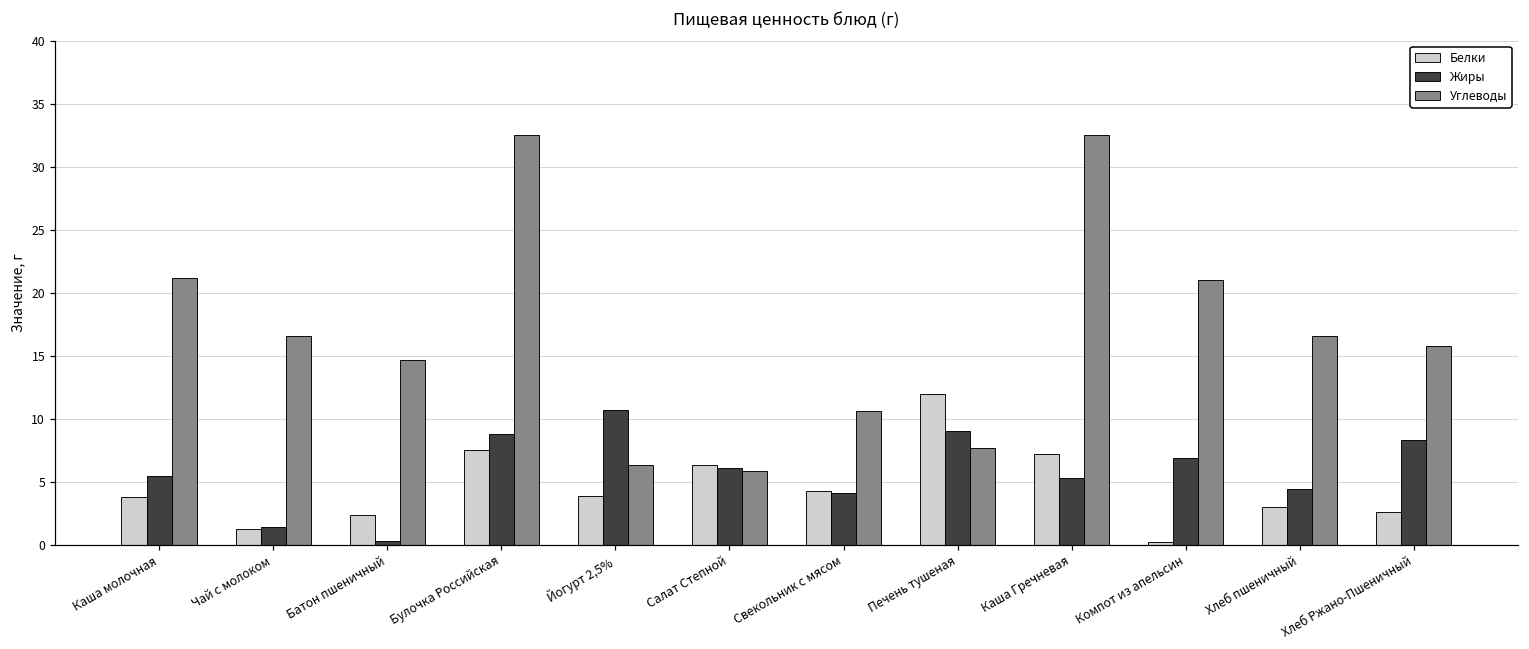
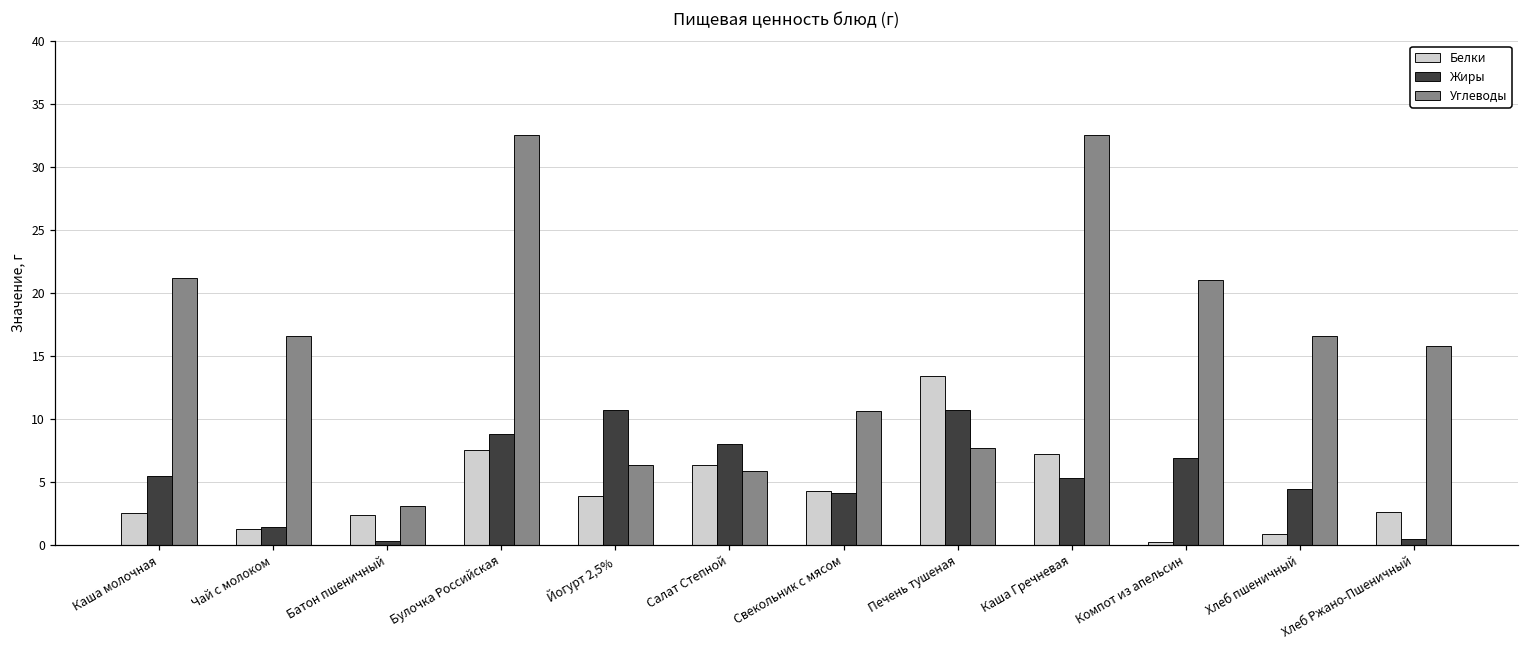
  {
    "Белки": {
-     "Каша молочная": 3.8,
+     "Каша молочная": 2.5,
      "Чай с молоком": 1.3,
      "Батон пшеничный": 2.4,
      "Булочка Российская": 7.5,
      "Йогурт 2,5%": 3.9,
      "Салат Степной": 6.3,
      "Свекольник с мясом": 4.3,
-     "Печень тушеная": 12.0,
+     "Печень тушеная": 13.4,
      "Каша Гречневая": 7.2,
-     "Хлеб пшеничный": 3.0,
+     "Хлеб пшеничный": 0.9,
      "Хлеб Ржано-Пшеничный": 2.6
    },
    "Жиры": {
      "Каша молочная": 5.5,
      "Чай с молоком": 1.4,
      "Батон пшеничный": 0.3,
      "Булочка Российская": 8.8,
      "Йогурт 2,5%": 10.7,
-     "Салат Степной": 6.1,
+     "Салат Степной": 8.0,
      "Свекольник с мясом": 4.1,
-     "Печень тушеная": 9.0,
+     "Печень тушеная": 10.7,
      "Каша Гречневая": 5.3,
      "Компот из апельсин": 6.9,
      "Хлеб пшеничный": 4.4,
-     "Хлеб Ржано-Пшеничный": 8.3
+     "Хлеб Ржано-Пшеничный": 0.5
    },
    "Углеводы": {
      "Каша молочная": 21.2,
      "Чай с молоком": 16.6,
-     "Батон пшеничный": 14.7,
+     "Батон пшеничный": 3.1,
      "Булочка Российская": 32.5,
      "Йогурт 2,5%": 6.3,
      "Салат Степной": 5.9,
      "Свекольник с мясом": 10.6,
      "Печень тушеная": 7.7,
      "Каша Гречневая": 32.5,
      "Компот из апельсин": 21.0,
      "Хлеб пшеничный": 16.6,
      "Хлеб Ржано-Пшеничный": 15.8
    }
  }
